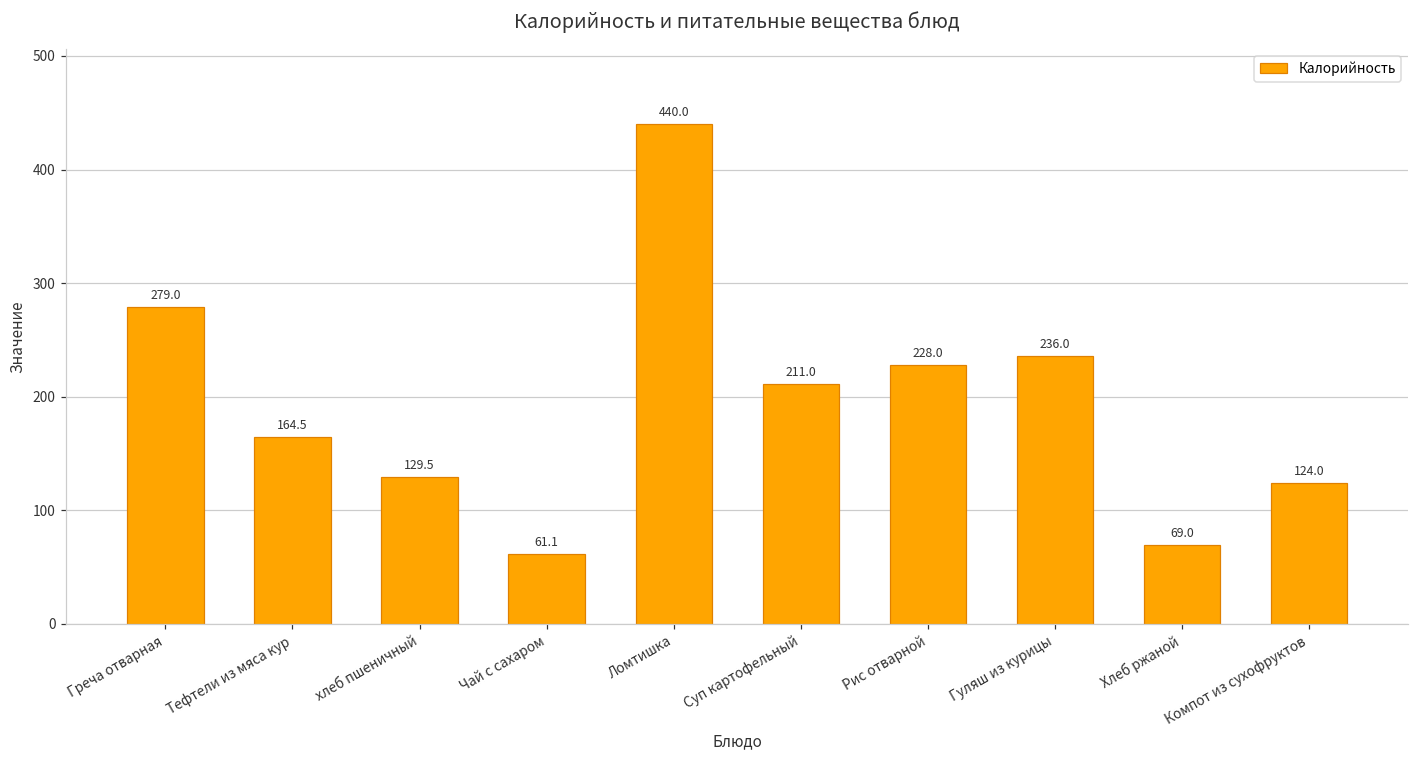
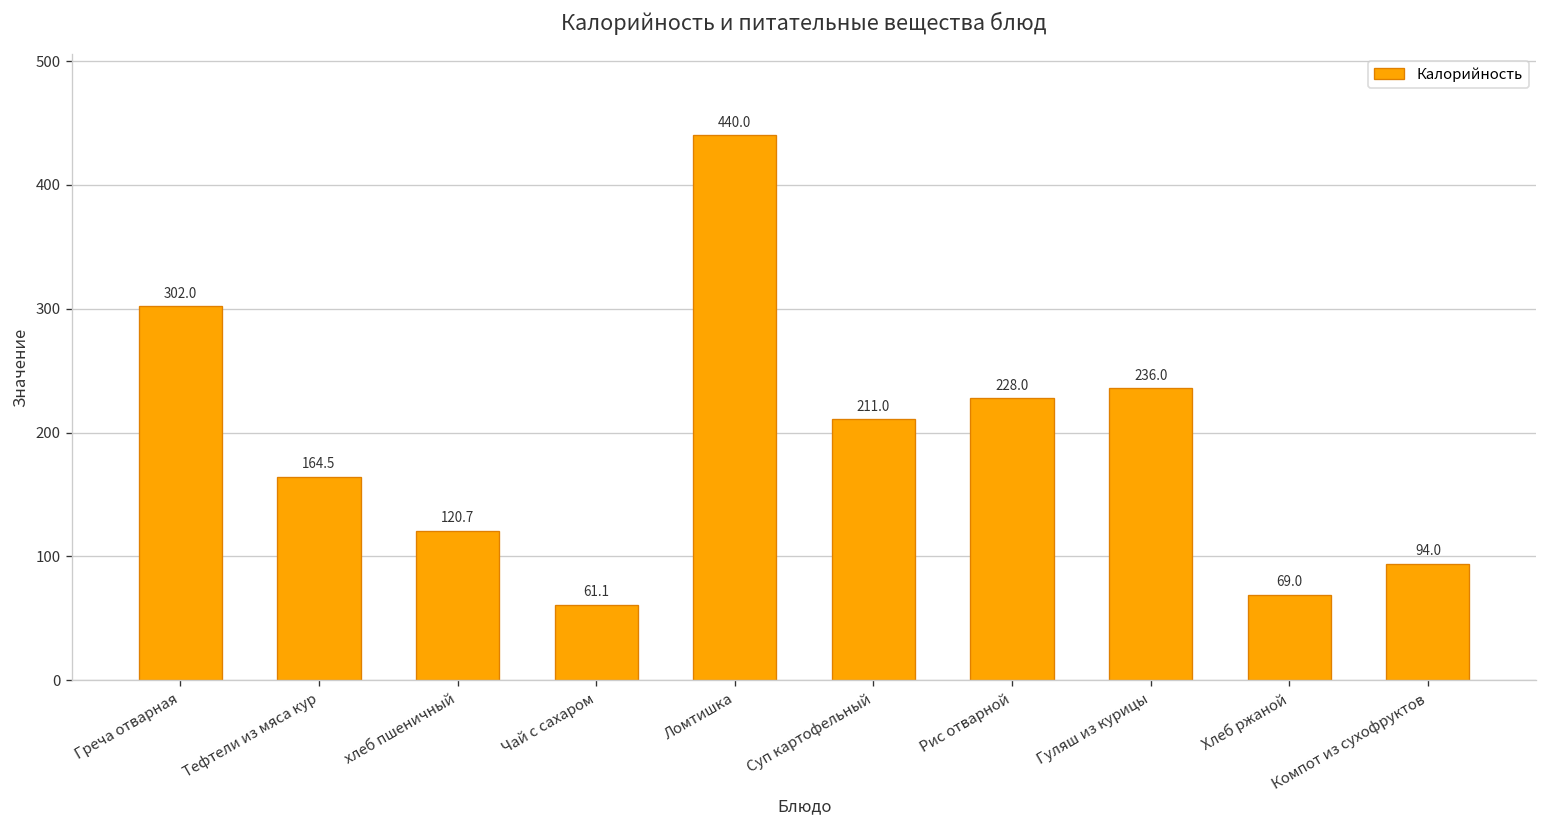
  {
-   "Греча отварная": 279.0,
+   "Греча отварная": 302.0,
    "Тефтели из мяса кур": 164.5,
-   "хлеб пшеничный": 129.5,
+   "хлеб пшеничный": 120.7,
    "Чай с сахаром": 61.1,
    "Ломтишка": 440.0,
    "Суп картофельный": 211.0,
    "Рис отварной": 228.0,
    "Гуляш из курицы": 236.0,
    "Хлеб ржаной": 69.0,
-   "Компот из сухофруктов": 124.0
+   "Компот из сухофруктов": 94.0
  }
